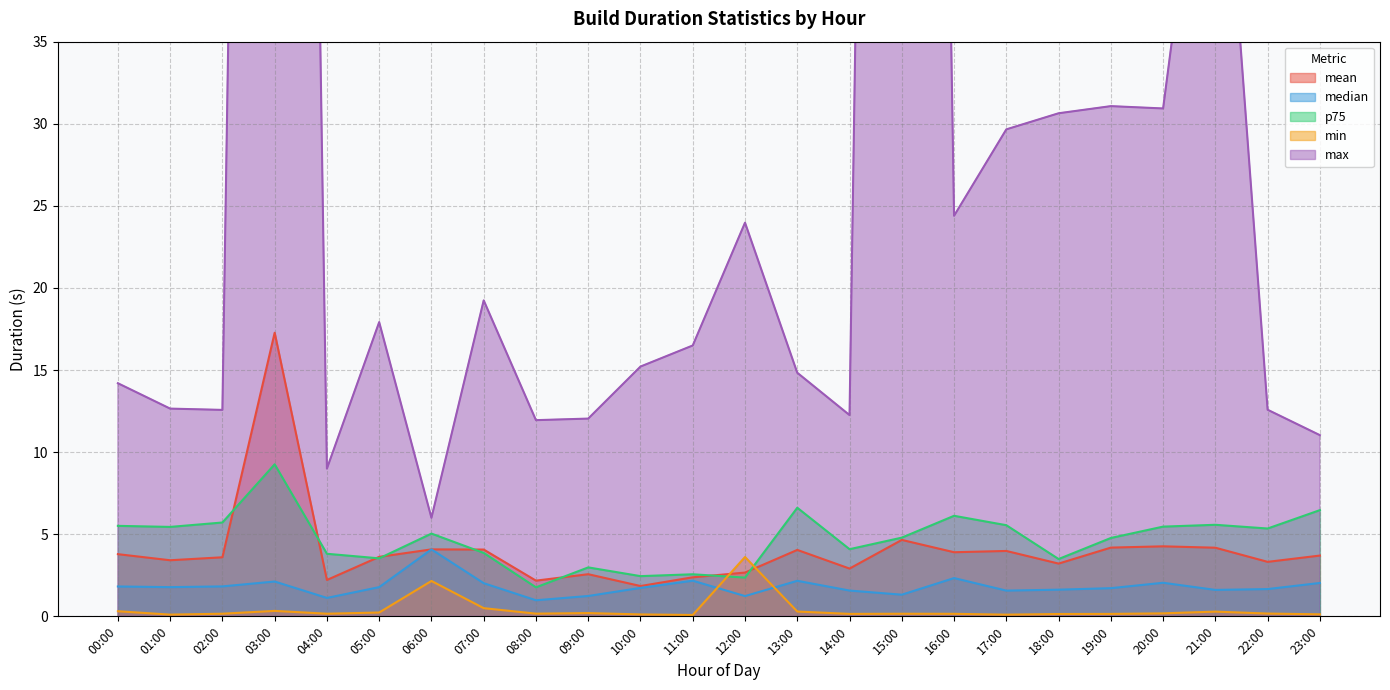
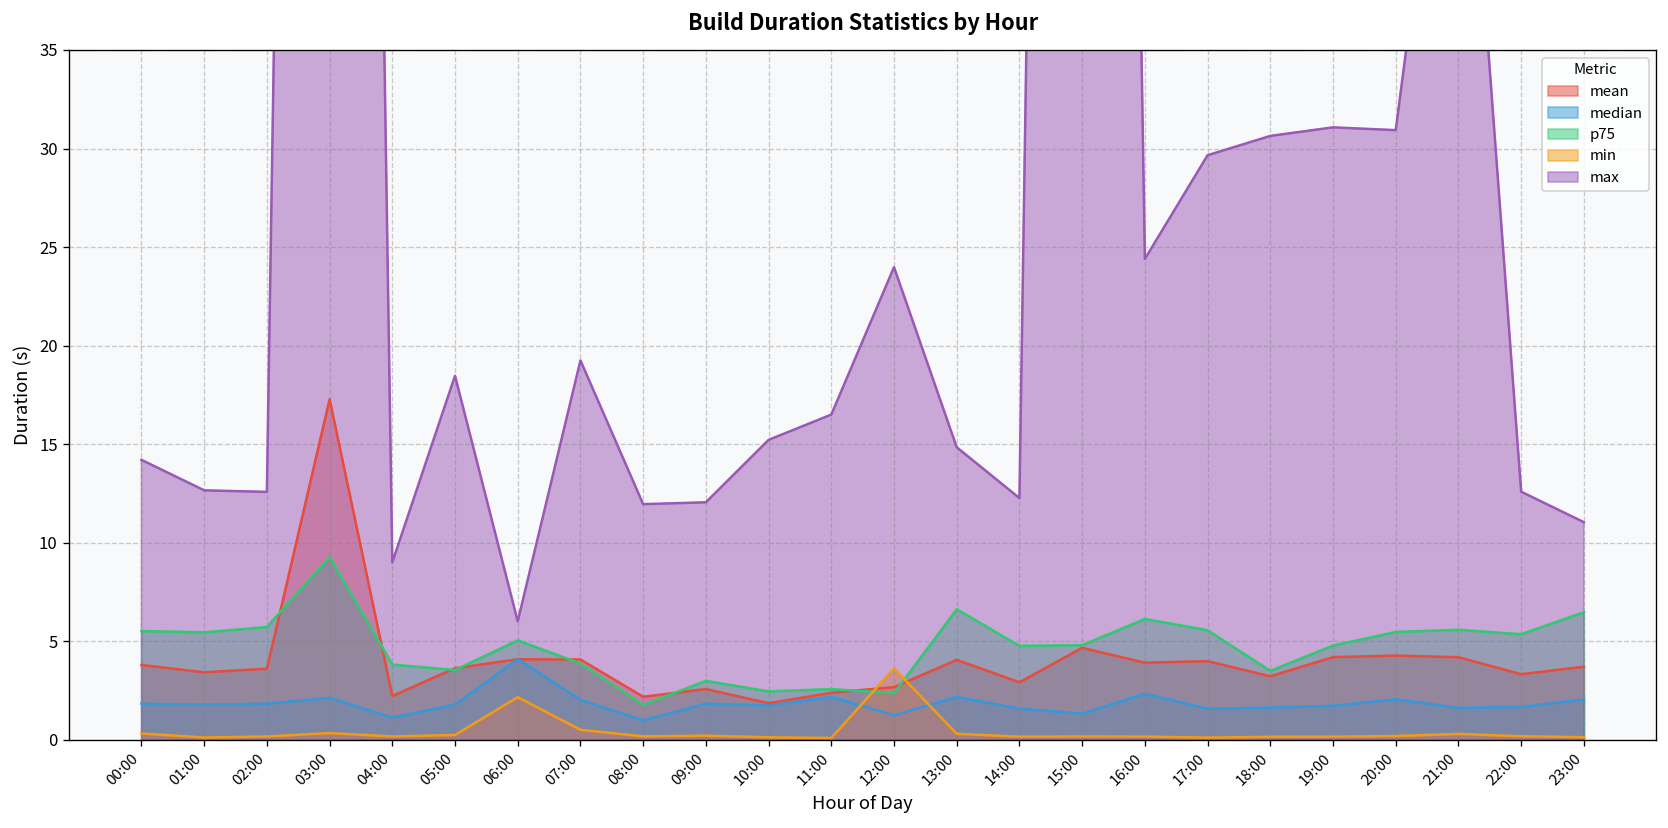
  {
    "mean": {
      "00:00": 3.8,
      "01:00": 3.4,
      "02:00": 3.6,
      "03:00": 17.3,
      "04:00": 2.2,
      "07:00": 4.1,
      "08:00": 2.2,
      "09:00": 2.6,
      "11:00": 2.4,
      "12:00": 2.7,
      "13:00": 4.0,
      "14:00": 2.9,
      "16:00": 3.9,
      "17:00": 4.0,
      "18:00": 3.2,
      "19:00": 4.2,
      "20:00": 4.3,
      "21:00": 4.2,
      "22:00": 3.3,
      "23:00": 3.7
    },
    "median": {
      "00:00": 1.8,
      "01:00": 1.8,
      "02:00": 1.8,
      "03:00": 2.1,
      "04:00": 1.1,
      "05:00": 1.8,
      "07:00": 2.0,
      "08:00": 1.0,
-     "09:00": 1.2,
+     "09:00": 1.8,
      "11:00": 2.2,
      "12:00": 1.2,
      "13:00": 2.2,
      "14:00": 1.6,
      "15:00": 1.3,
      "16:00": 2.3,
      "17:00": 1.6,
      "18:00": 1.6,
      "19:00": 1.7,
      "20:00": 2.0,
      "21:00": 1.6,
      "22:00": 1.7,
      "23:00": 2.0
    },
    "p75": {
      "00:00": 5.5,
      "01:00": 5.4,
      "02:00": 5.7,
      "03:00": 9.3,
      "04:00": 3.8,
      "06:00": 5.0,
      "07:00": 3.9,
      "08:00": 1.8,
      "09:00": 3.0,
      "10:00": 2.4,
      "11:00": 2.6,
      "12:00": 2.4,
      "13:00": 6.6,
-     "14:00": 4.1,
+     "14:00": 4.8,
      "16:00": 6.1,
      "17:00": 5.6,
      "18:00": 3.5,
      "19:00": 4.8,
      "20:00": 5.5,
      "21:00": 5.6,
      "22:00": 5.3,
      "23:00": 6.5
    },
    "min": {
      "00:00": 0.3,
      "01:00": 0.1,
      "02:00": 0.2,
      "03:00": 0.3,
      "04:00": 0.2,
      "05:00": 0.2,
      "06:00": 2.2,
      "07:00": 0.5,
      "08:00": 0.2,
      "09:00": 0.2,
      "10:00": 0.1,
      "11:00": 0.1,
      "12:00": 3.6,
      "13:00": 0.3,
      "14:00": 0.1,
      "15:00": 0.2,
      "16:00": 0.2,
      "17:00": 0.1,
      "18:00": 0.1,
      "19:00": 0.1,
      "20:00": 0.2,
      "21:00": 0.3,
      "22:00": 0.2,
      "23:00": 0.1
    },
    "max": {
      "00:00": 14.2,
      "01:00": 12.7,
      "02:00": 12.6,
      "04:00": 9.0,
-     "05:00": 17.9,
+     "05:00": 18.5,
      "06:00": 6.0,
      "07:00": 19.2,
      "08:00": 11.9,
      "09:00": 12.0,
      "10:00": 15.2,
      "11:00": 16.5,
      "12:00": 24.0,
      "13:00": 14.8,
      "14:00": 12.3,
      "16:00": 24.4,
      "17:00": 29.7,
      "18:00": 30.6,
      "19:00": 31.1,
      "20:00": 30.9,
      "22:00": 12.6,
      "23:00": 11.0
    }
  }
